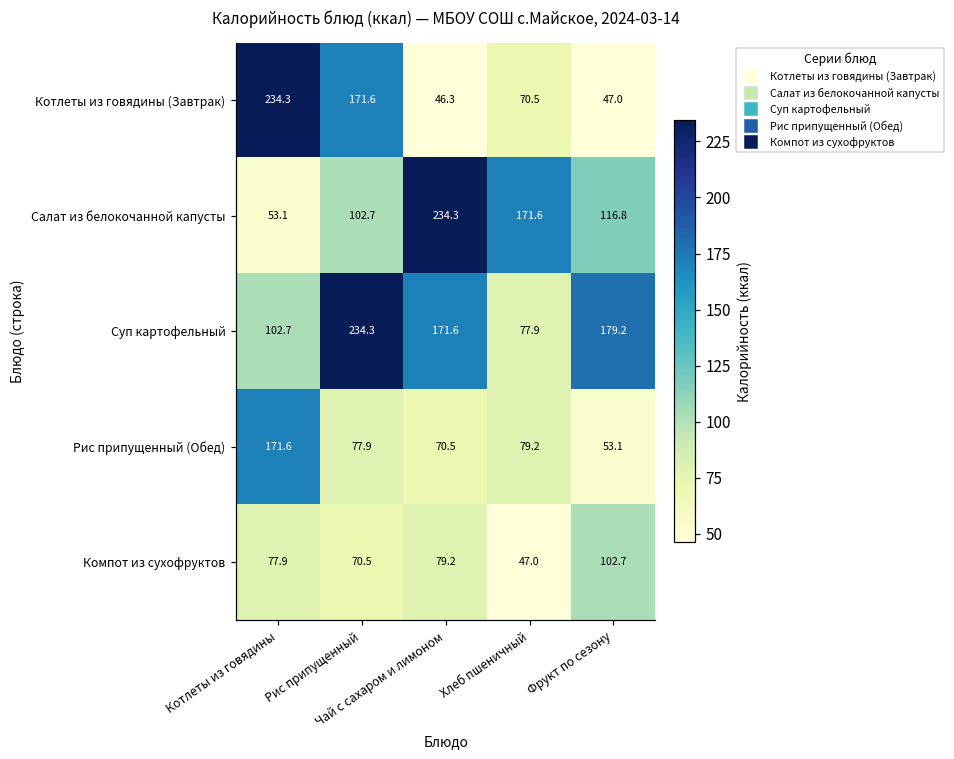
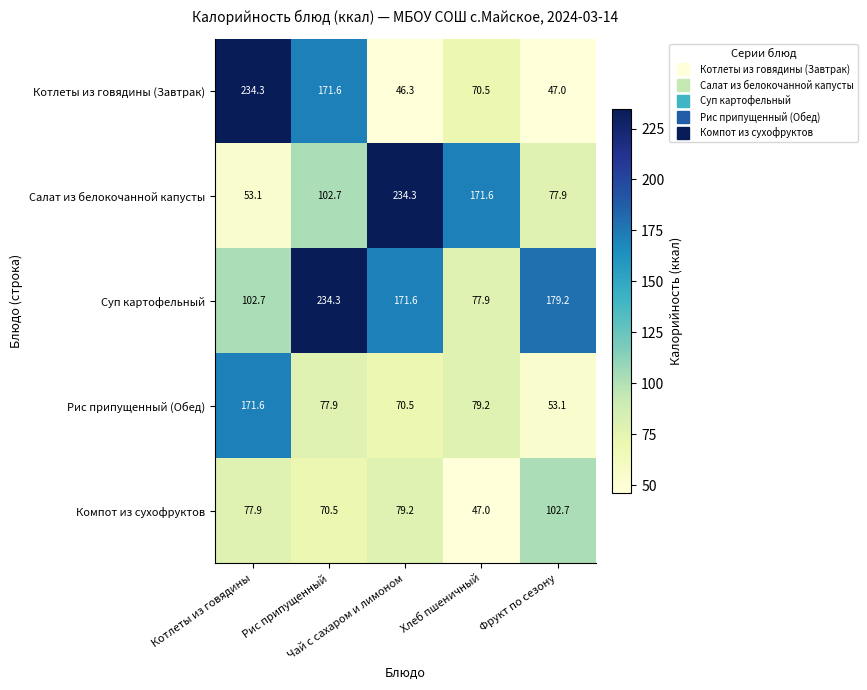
  {
    "Котлеты из говядины (Завтрак)": {
      "Котлеты из говядины": 234.3,
      "Рис припущенный": 171.6,
      "Чай с сахаром и лимоном": 46.3,
      "Хлеб пшеничный": 70.5,
      "Фрукт по сезону": 47.0
    },
    "Салат из белокочанной капусты": {
      "Котлеты из говядины": 53.1,
      "Рис припущенный": 102.7,
      "Чай с сахаром и лимоном": 234.3,
      "Хлеб пшеничный": 171.6,
-     "Фрукт по сезону": 116.8
+     "Фрукт по сезону": 77.9
    },
    "Суп картофельный": {
      "Котлеты из говядины": 102.7,
      "Рис припущенный": 234.3,
      "Чай с сахаром и лимоном": 171.6,
      "Хлеб пшеничный": 77.9,
      "Фрукт по сезону": 179.2
    },
    "Рис припущенный (Обед)": {
      "Котлеты из говядины": 171.6,
      "Рис припущенный": 77.9,
      "Чай с сахаром и лимоном": 70.5,
      "Хлеб пшеничный": 79.2,
      "Фрукт по сезону": 53.1
    },
    "Компот из сухофруктов": {
      "Котлеты из говядины": 77.9,
      "Рис припущенный": 70.5,
      "Чай с сахаром и лимоном": 79.2,
      "Хлеб пшеничный": 47.0,
      "Фрукт по сезону": 102.7
    }
  }
